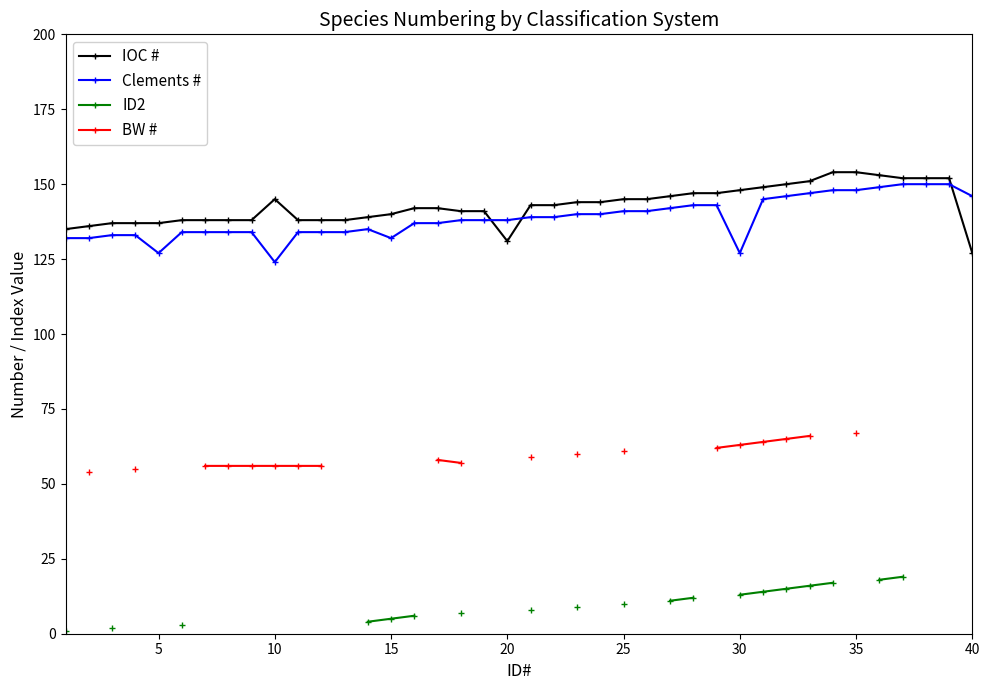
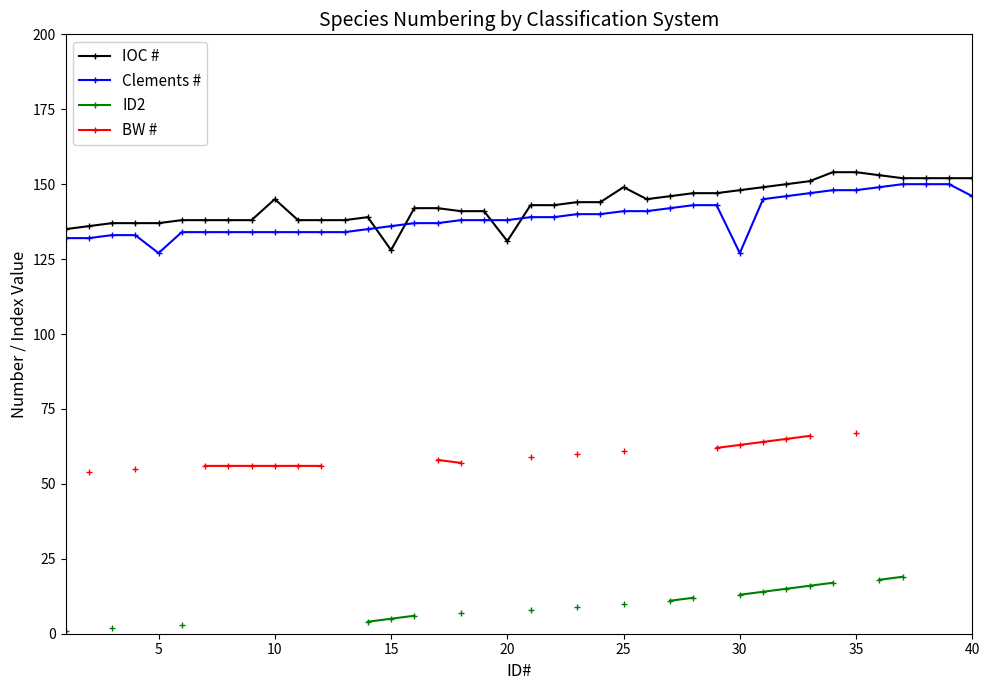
  {
    "IOC #": {
      "5": 137,
      "10": 145,
-     "15": 140,
+     "15": 128,
      "20": 131,
-     "25": 145,
+     "25": 149,
      "30": 148,
      "35": 154,
-     "40": 127
+     "40": 152
    },
    "Clements #": {
      "5": 127,
-     "10": 124,
-     "15": 132,
+     "10": 134,
+     "15": 136,
      "20": 138,
      "25": 141,
      "30": 127,
      "35": 148,
      "40": 146
    },
    "ID2": {
      "15": 5,
      "25": 10,
      "30": 13
    },
    "BW #": {
      "10": 56,
      "25": 61,
      "30": 63,
      "35": 67
    }
  }
